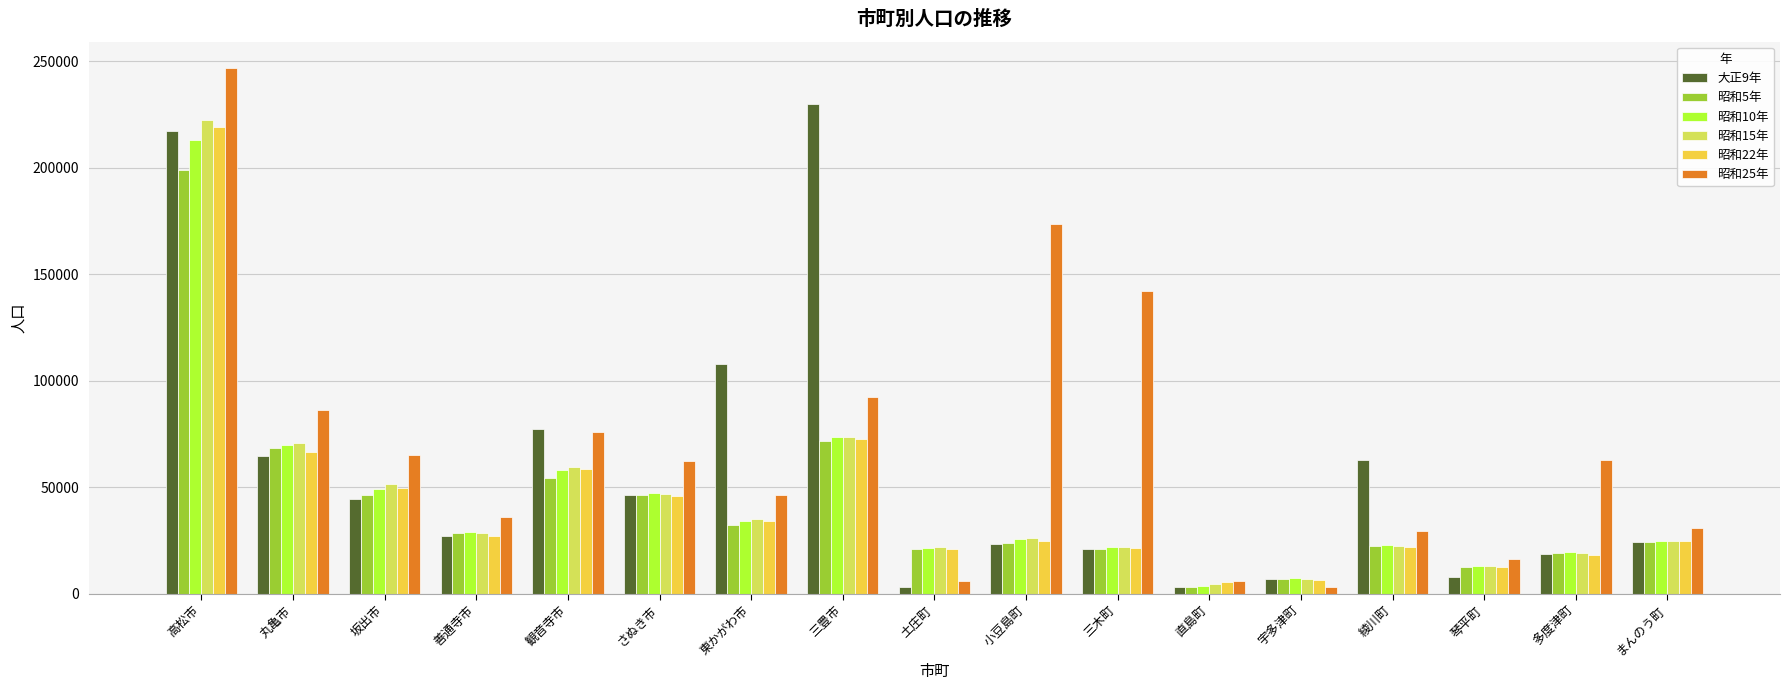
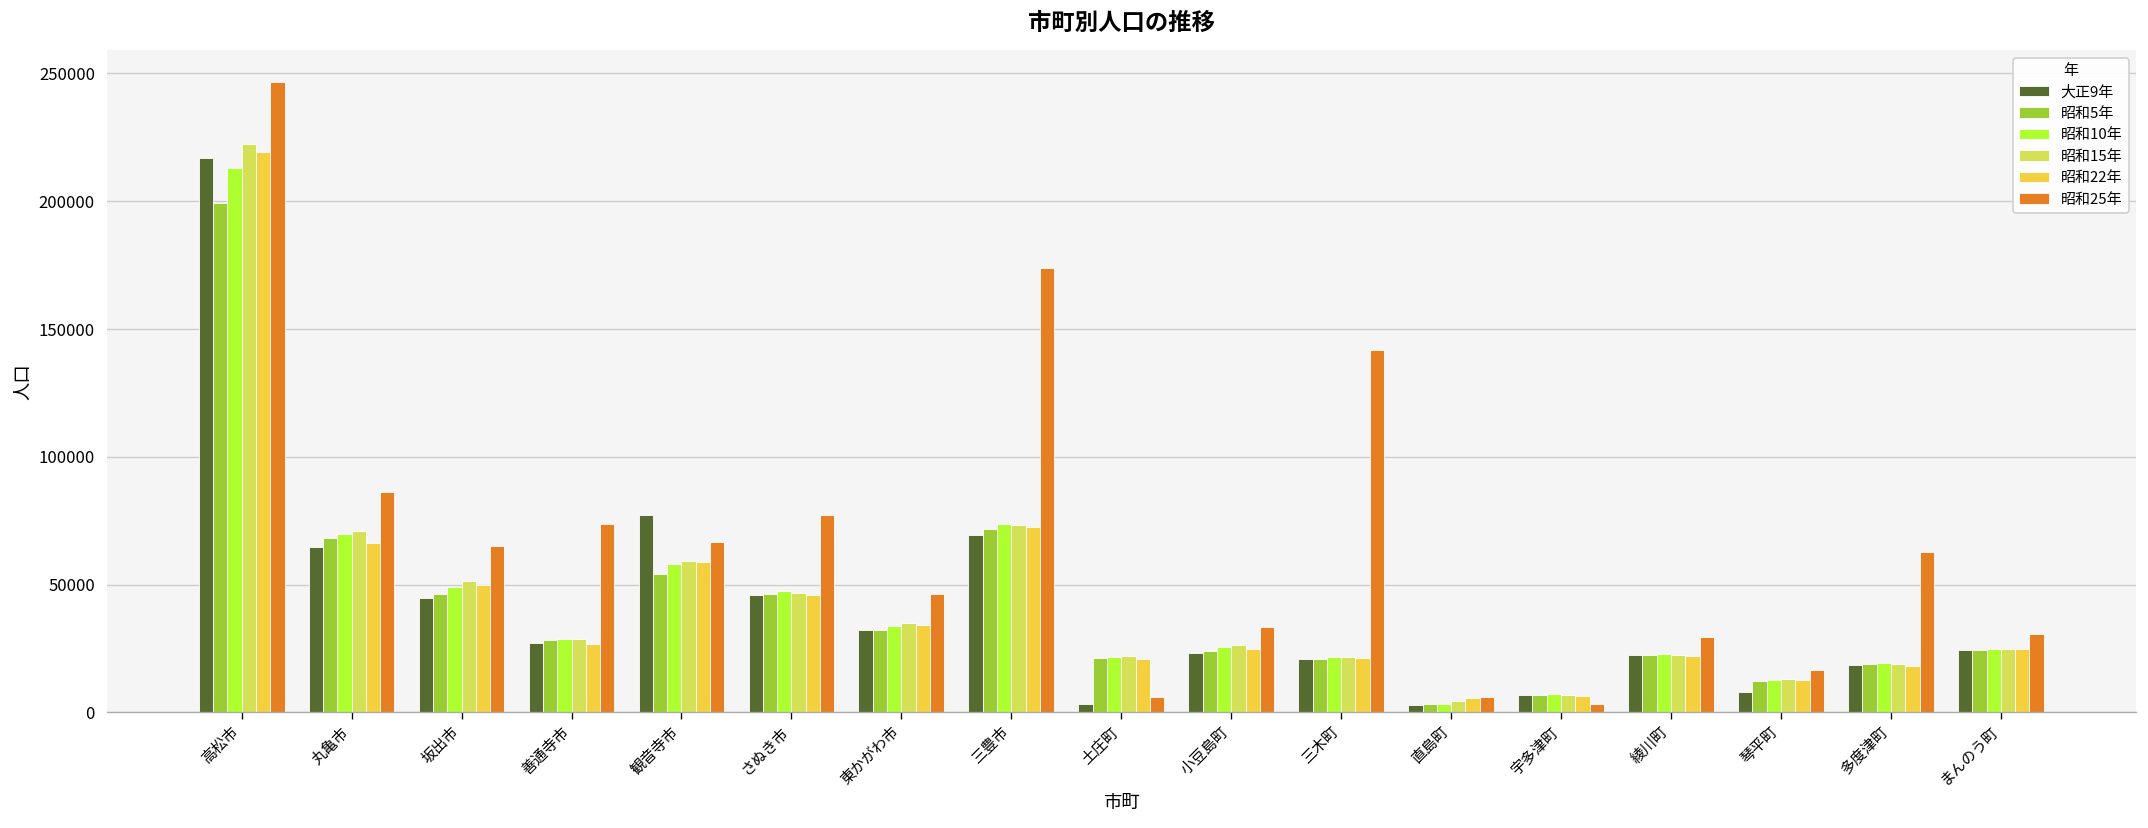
  {
    "大正9年": {
      "高松市": 217000,
      "丸亀市": 65000,
      "坂出市": 45000,
      "善通寺市": 27000,
      "観音寺市": 77000,
      "さぬき市": 46000,
-     "東かがわ市": 108000,
-     "三豊市": 230000,
+     "東かがわ市": 32000,
+     "三豊市": 69000,
      "土庄町": 3000,
      "小豆島町": 23000,
      "三木町": 21000,
      "直島町": 3000,
      "宇多津町": 7000,
-     "綾川町": 63000,
+     "綾川町": 22000,
      "琴平町": 8000,
      "多度津町": 18000,
      "まんのう町": 24000
    },
    "昭和25年": {
      "高松市": 247000,
      "丸亀市": 86000,
      "坂出市": 65000,
-     "善通寺市": 36000,
-     "観音寺市": 76000,
-     "さぬき市": 62000,
+     "善通寺市": 74000,
+     "観音寺市": 67000,
+     "さぬき市": 77000,
      "東かがわ市": 46000,
-     "三豊市": 92000,
+     "三豊市": 174000,
      "土庄町": 6000,
-     "小豆島町": 174000,
+     "小豆島町": 33000,
      "三木町": 142000,
      "直島町": 6000,
      "宇多津町": 3000,
      "綾川町": 29000,
      "琴平町": 16000,
      "多度津町": 63000,
      "まんのう町": 31000
    }
  }
